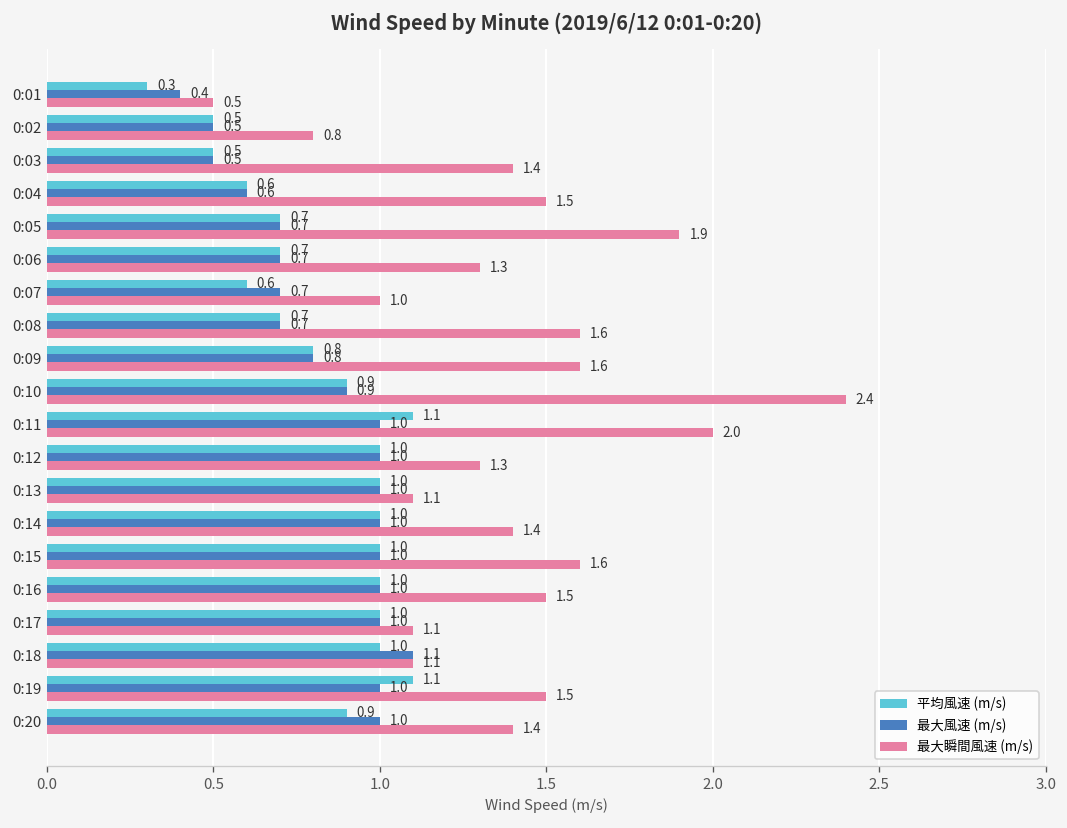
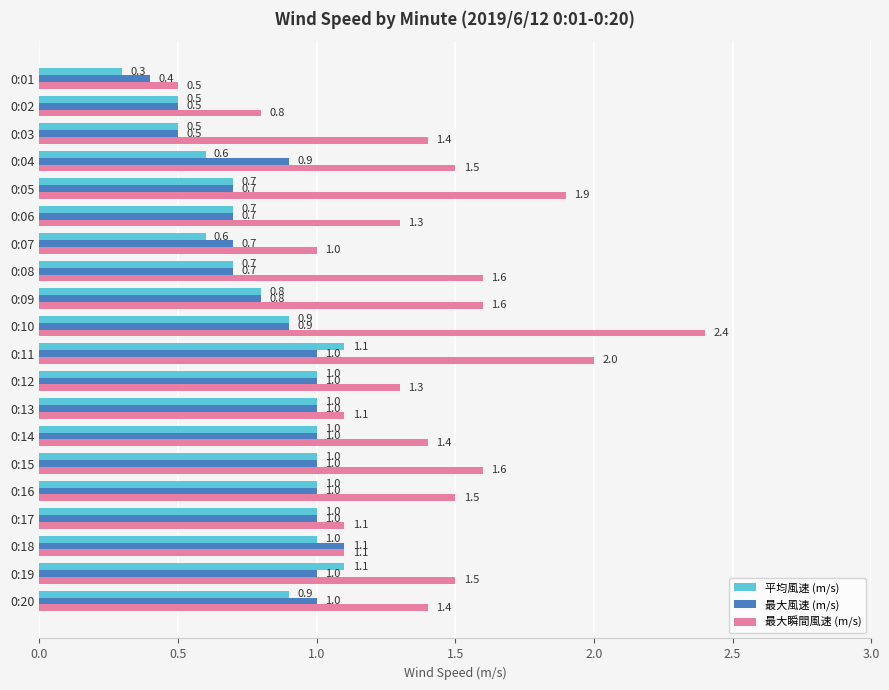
  {
    "平均風速 (m/s)": {
      "0:01": 0.3,
      "0:04": 0.6,
      "0:07": 0.6,
      "0:11": 1.1,
      "0:18": 1.0,
      "0:19": 1.1,
      "0:20": 0.9
    },
    "最大風速 (m/s)": {
      "0:01": 0.4,
-     "0:04": 0.6,
+     "0:04": 0.9,
      "0:07": 0.7,
      "0:11": 1.0,
      "0:19": 1.0,
      "0:20": 1.0
    },
    "最大瞬間風速 (m/s)": {
      "0:01": 0.5,
      "0:02": 0.8,
      "0:03": 1.4,
      "0:04": 1.5,
      "0:05": 1.9,
      "0:06": 1.3,
      "0:07": 1.0,
      "0:08": 1.6,
      "0:09": 1.6,
      "0:10": 2.4,
      "0:11": 2.0,
      "0:12": 1.3,
      "0:13": 1.1,
      "0:14": 1.4,
      "0:15": 1.6,
      "0:16": 1.5,
      "0:17": 1.1,
      "0:19": 1.5,
      "0:20": 1.4
    }
  }
